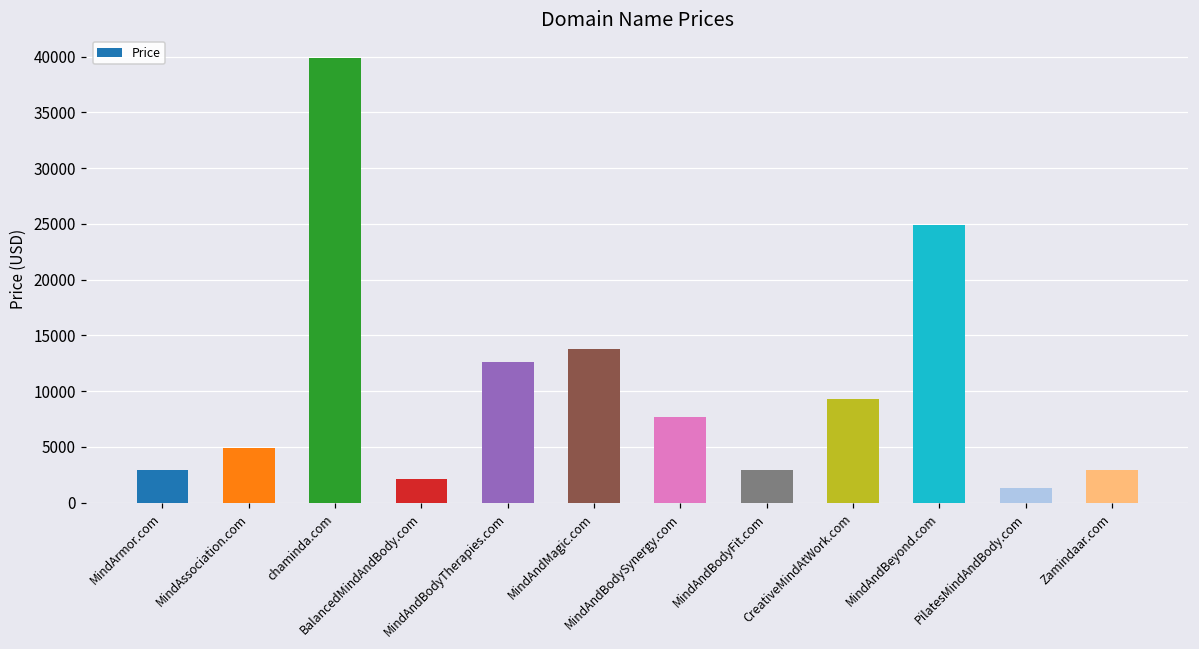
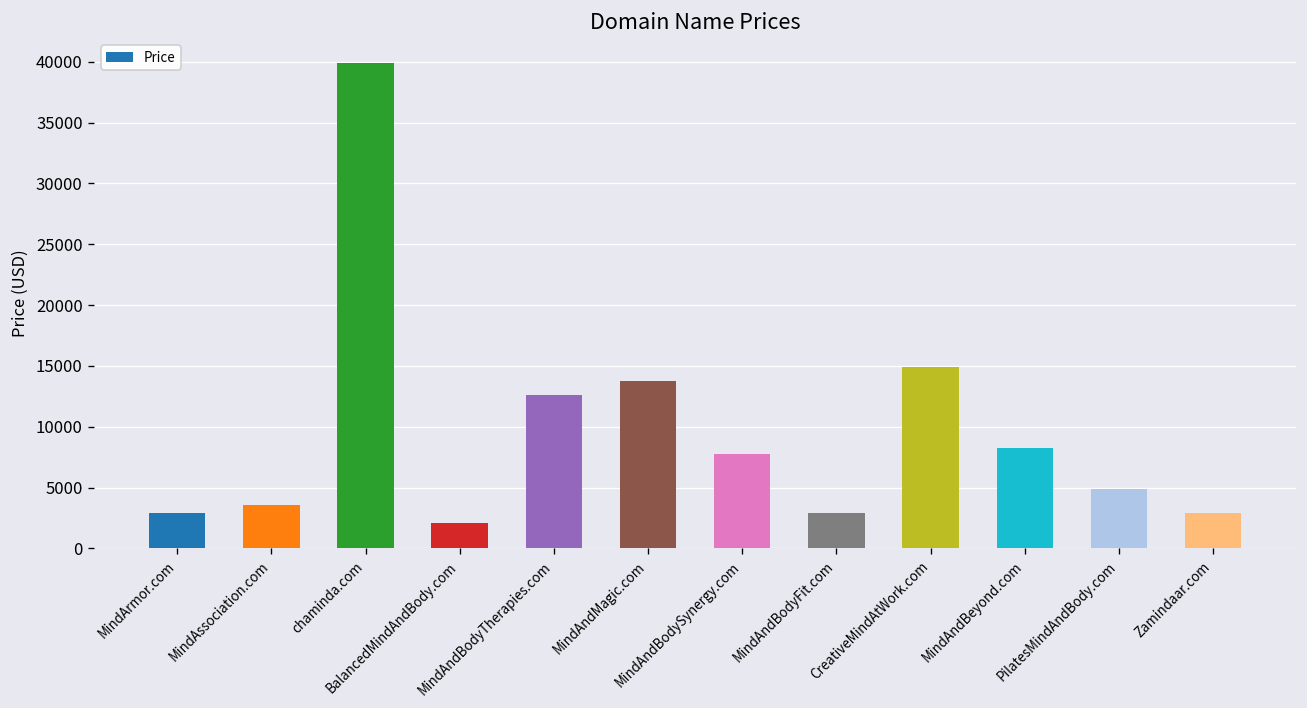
  {
    "MindArmor.com": 2900,
-   "MindAssociation.com": 4900,
+   "MindAssociation.com": 3500,
    "chaminda.com": 39900,
    "BalancedMindAndBody.com": 2100,
    "MindAndBodyTherapies.com": 12600,
    "MindAndMagic.com": 13800,
    "MindAndBodySynergy.com": 7700,
    "MindAndBodyFit.com": 2900,
-   "CreativeMindAtWork.com": 9300,
-   "MindAndBeyond.com": 24900,
-   "PilatesMindAndBody.com": 1300,
+   "CreativeMindAtWork.com": 14900,
+   "MindAndBeyond.com": 8300,
+   "PilatesMindAndBody.com": 4900,
    "Zamindaar.com": 2900
  }
